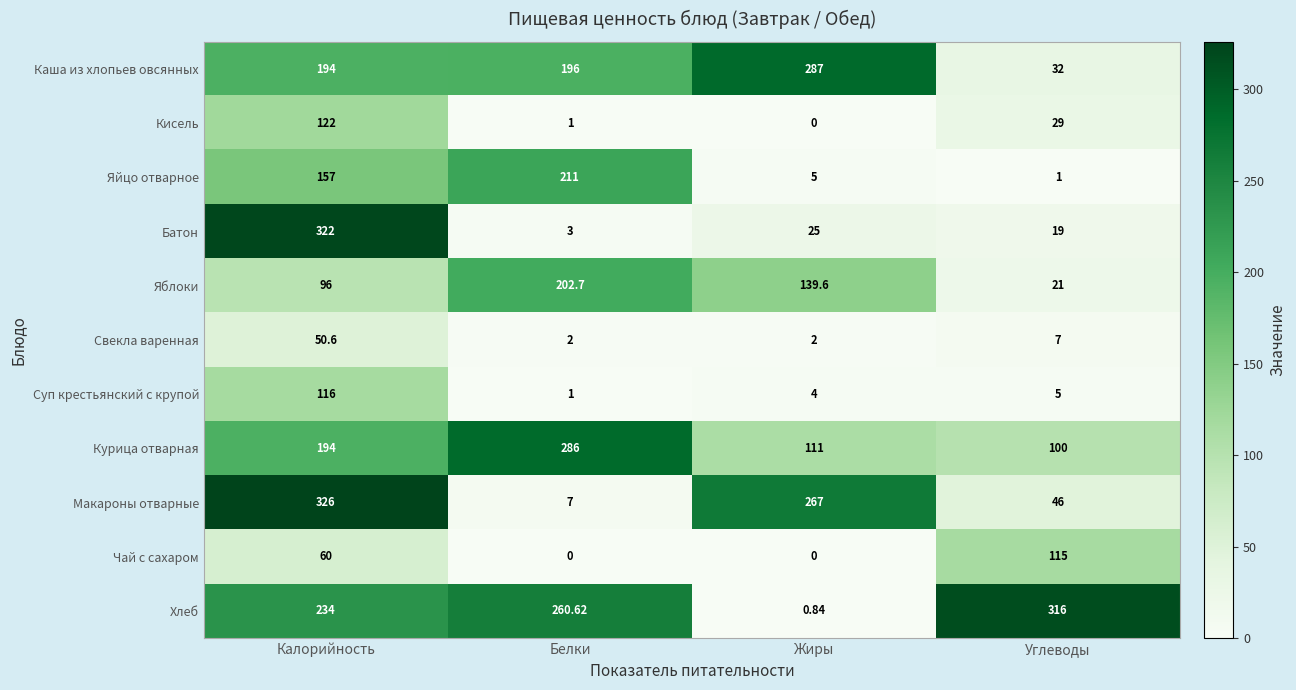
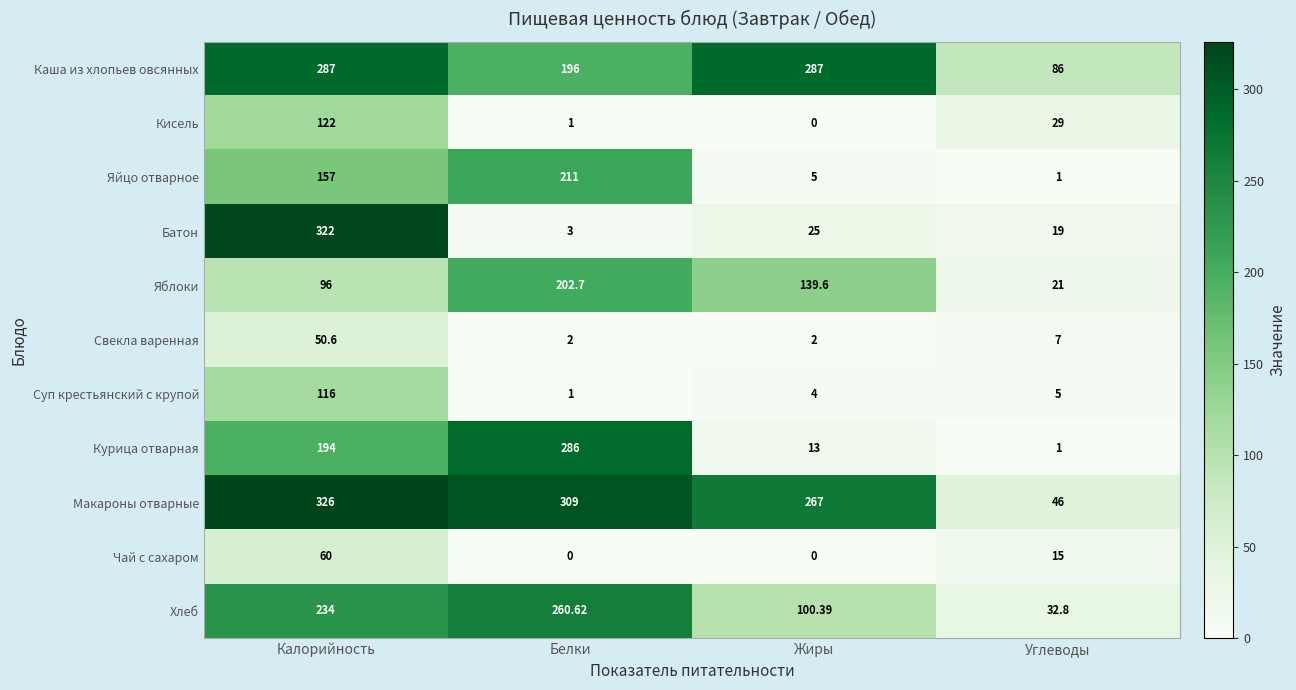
  {
    "Каша из хлопьев овсянных": {
-     "Калорийность": 194,
+     "Калорийность": 287,
      "Белки": 196,
      "Жиры": 287,
-     "Углеводы": 32
+     "Углеводы": 86
    },
    "Кисель": {
      "Калорийность": 122,
      "Белки": 1,
      "Жиры": 0,
      "Углеводы": 29
    },
    "Яйцо отварное": {
      "Калорийность": 157,
      "Белки": 211,
      "Жиры": 5,
      "Углеводы": 1
    },
    "Батон": {
      "Калорийность": 322,
      "Белки": 3,
      "Жиры": 25,
      "Углеводы": 19
    },
    "Яблоки": {
      "Калорийность": 96,
      "Белки": 202.7,
      "Жиры": 139.6,
      "Углеводы": 21
    },
    "Свекла варенная": {
      "Калорийность": 50.6,
      "Белки": 2,
      "Жиры": 2,
      "Углеводы": 7
    },
    "Суп крестьянский с крупой": {
      "Калорийность": 116,
      "Белки": 1,
      "Жиры": 4,
      "Углеводы": 5
    },
    "Курица отварная": {
      "Калорийность": 194,
      "Белки": 286,
-     "Жиры": 111,
-     "Углеводы": 100
+     "Жиры": 13,
+     "Углеводы": 1
    },
    "Макароны отварные": {
      "Калорийность": 326,
-     "Белки": 7,
+     "Белки": 309,
      "Жиры": 267,
      "Углеводы": 46
    },
    "Чай с сахаром": {
      "Калорийность": 60,
      "Белки": 0,
      "Жиры": 0,
-     "Углеводы": 115
+     "Углеводы": 15
    },
    "Хлеб": {
      "Калорийность": 234,
      "Белки": 260.62,
-     "Жиры": 0.84,
-     "Углеводы": 316
+     "Жиры": 100.39,
+     "Углеводы": 32.8
    }
  }
